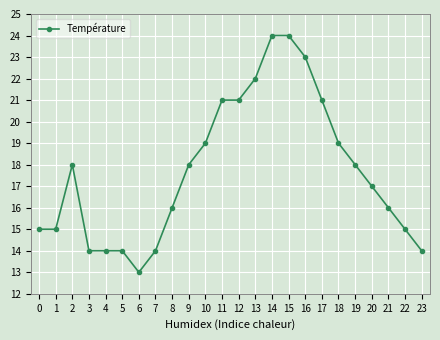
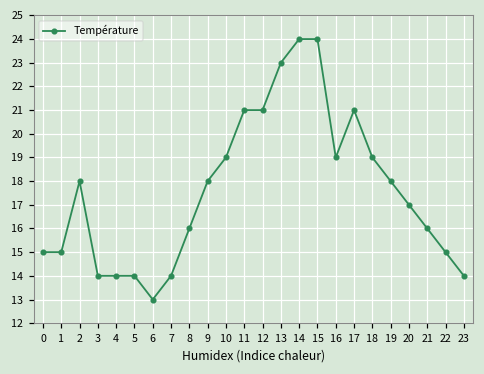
  {
    "0": 15,
    "1": 15,
    "2": 18,
    "3": 14,
    "4": 14,
    "5": 14,
    "6": 13,
    "7": 14,
    "8": 16,
    "9": 18,
    "10": 19,
    "11": 21,
    "12": 21,
-   "13": 22,
+   "13": 23,
    "14": 24,
    "15": 24,
-   "16": 23,
+   "16": 19,
    "17": 21,
    "18": 19,
    "19": 18,
    "20": 17,
    "21": 16,
    "22": 15,
    "23": 14
  }
